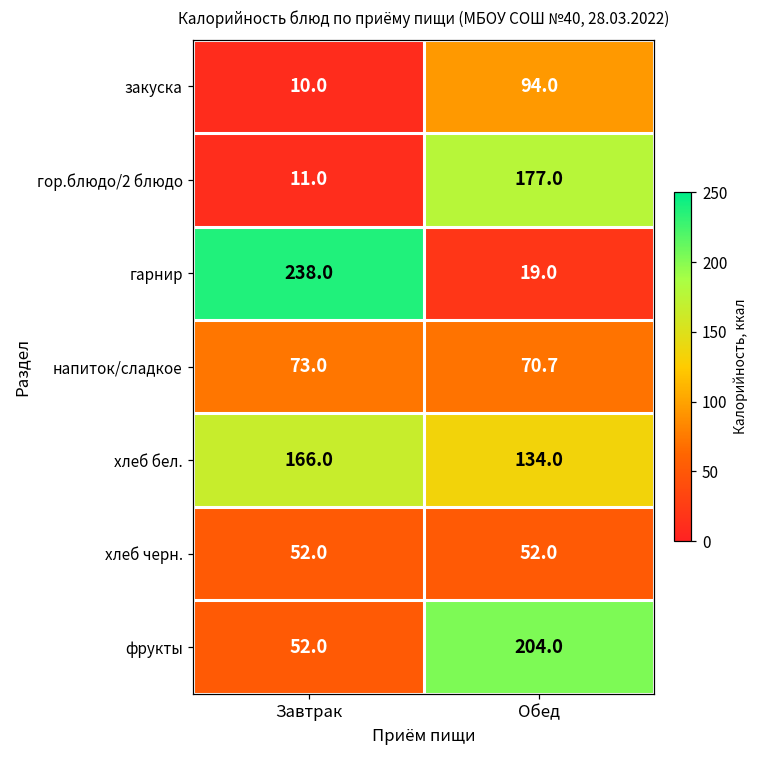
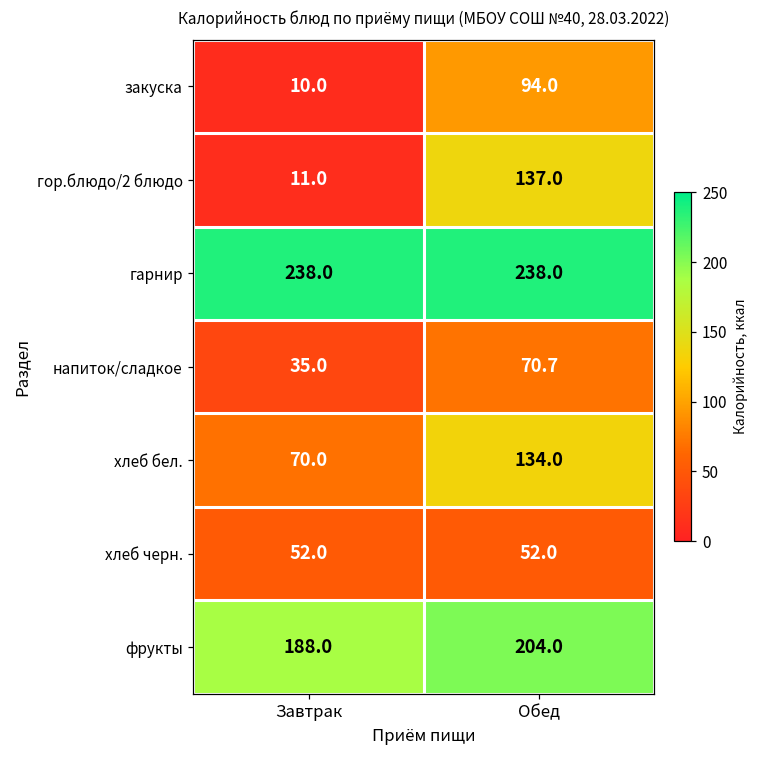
  {
    "закуска": {
      "Завтрак": 10.0,
      "Обед": 94.0
    },
    "гор.блюдо/2 блюдо": {
      "Завтрак": 11.0,
-     "Обед": 177.0
+     "Обед": 137.0
    },
    "гарнир": {
      "Завтрак": 238.0,
-     "Обед": 19.0
+     "Обед": 238.0
    },
    "напиток/сладкое": {
-     "Завтрак": 73.0,
+     "Завтрак": 35.0,
      "Обед": 70.7
    },
    "хлеб бел.": {
-     "Завтрак": 166.0,
+     "Завтрак": 70.0,
      "Обед": 134.0
    },
    "хлеб черн.": {
      "Завтрак": 52.0,
      "Обед": 52.0
    },
    "фрукты": {
-     "Завтрак": 52.0,
+     "Завтрак": 188.0,
      "Обед": 204.0
    }
  }
